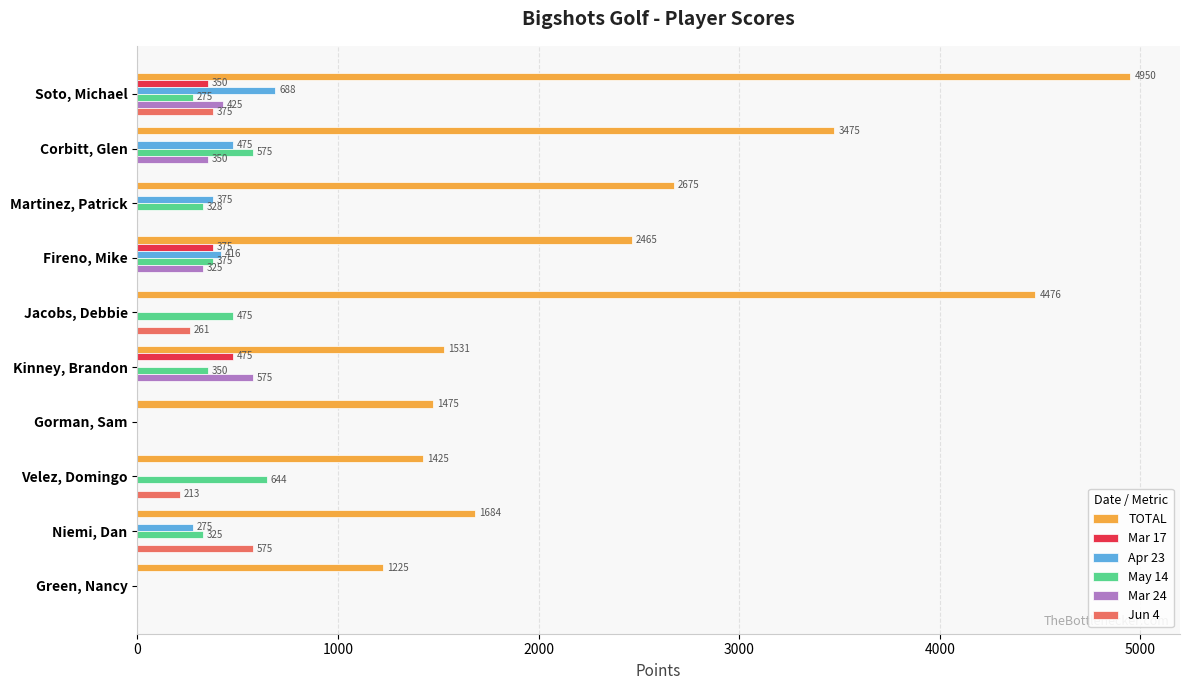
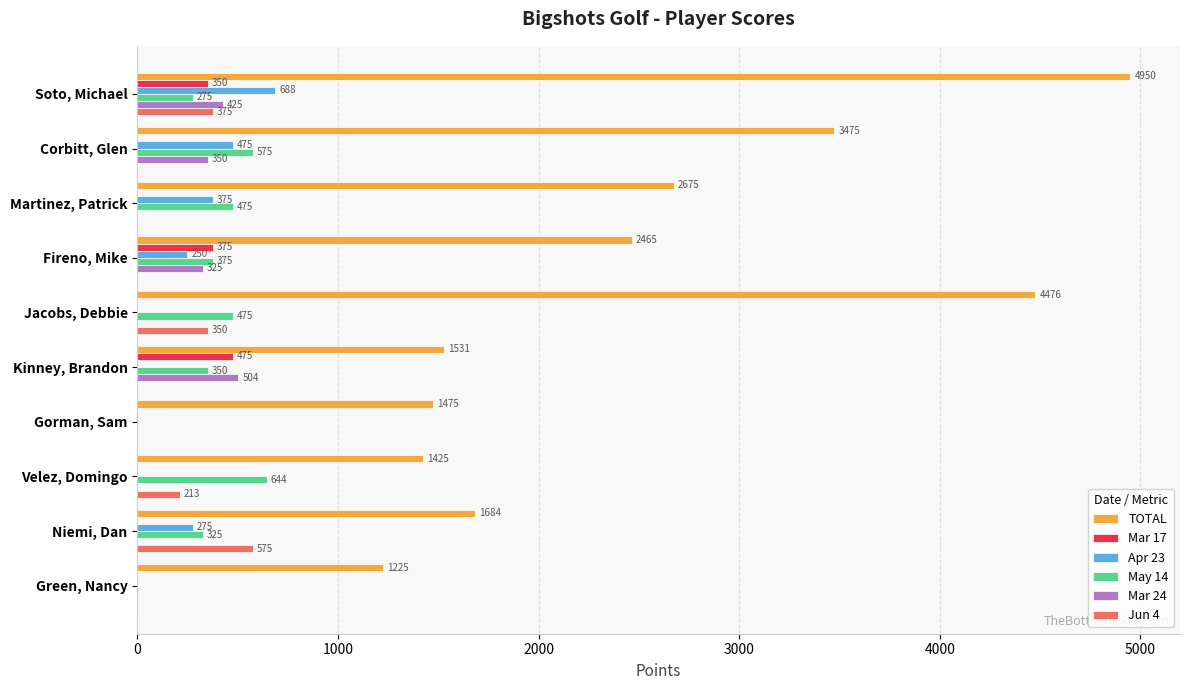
  {
    "TOTAL": {
      "Soto, Michael": 4950,
      "Corbitt, Glen": 3475,
      "Martinez, Patrick": 2675,
      "Fireno, Mike": 2465,
      "Jacobs, Debbie": 4476,
      "Kinney, Brandon": 1531,
      "Gorman, Sam": 1475,
      "Velez, Domingo": 1425,
      "Niemi, Dan": 1684,
      "Green, Nancy": 1225
    },
    "Mar 17": {
      "Soto, Michael": 350,
      "Fireno, Mike": 375,
      "Kinney, Brandon": 475
    },
    "Apr 23": {
      "Soto, Michael": 688,
      "Corbitt, Glen": 475,
      "Martinez, Patrick": 375,
-     "Fireno, Mike": 416,
+     "Fireno, Mike": 250,
      "Niemi, Dan": 275
    },
    "May 14": {
      "Soto, Michael": 275,
      "Corbitt, Glen": 575,
-     "Martinez, Patrick": 328,
+     "Martinez, Patrick": 475,
      "Fireno, Mike": 375,
      "Jacobs, Debbie": 475,
      "Kinney, Brandon": 350,
      "Velez, Domingo": 644,
      "Niemi, Dan": 325
    },
    "Mar 24": {
      "Soto, Michael": 425,
      "Corbitt, Glen": 350,
      "Fireno, Mike": 325,
-     "Kinney, Brandon": 575
+     "Kinney, Brandon": 504
    },
    "Jun 4": {
      "Soto, Michael": 375,
-     "Jacobs, Debbie": 261,
+     "Jacobs, Debbie": 350,
      "Velez, Domingo": 213,
      "Niemi, Dan": 575
    }
  }
